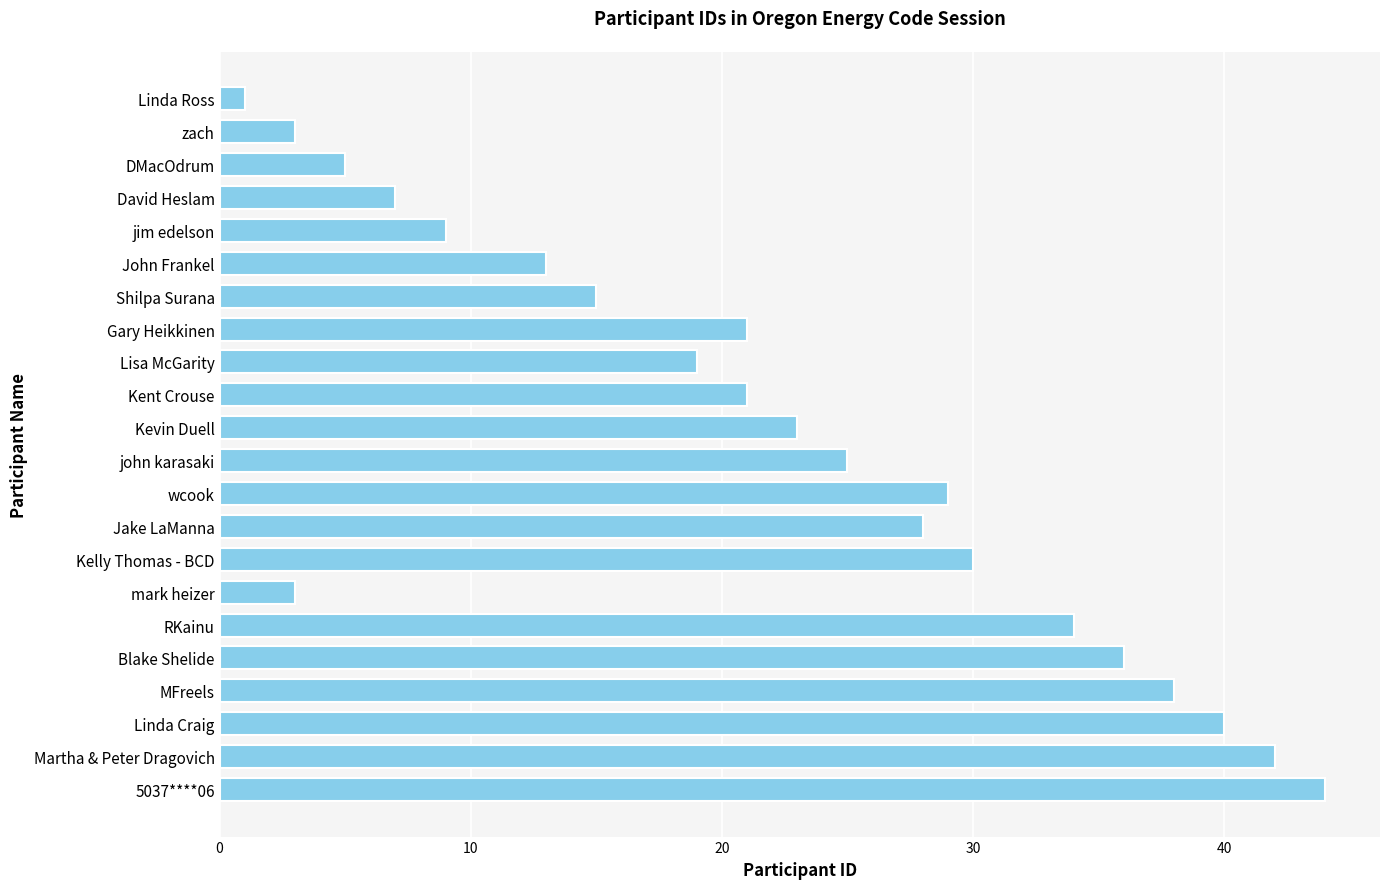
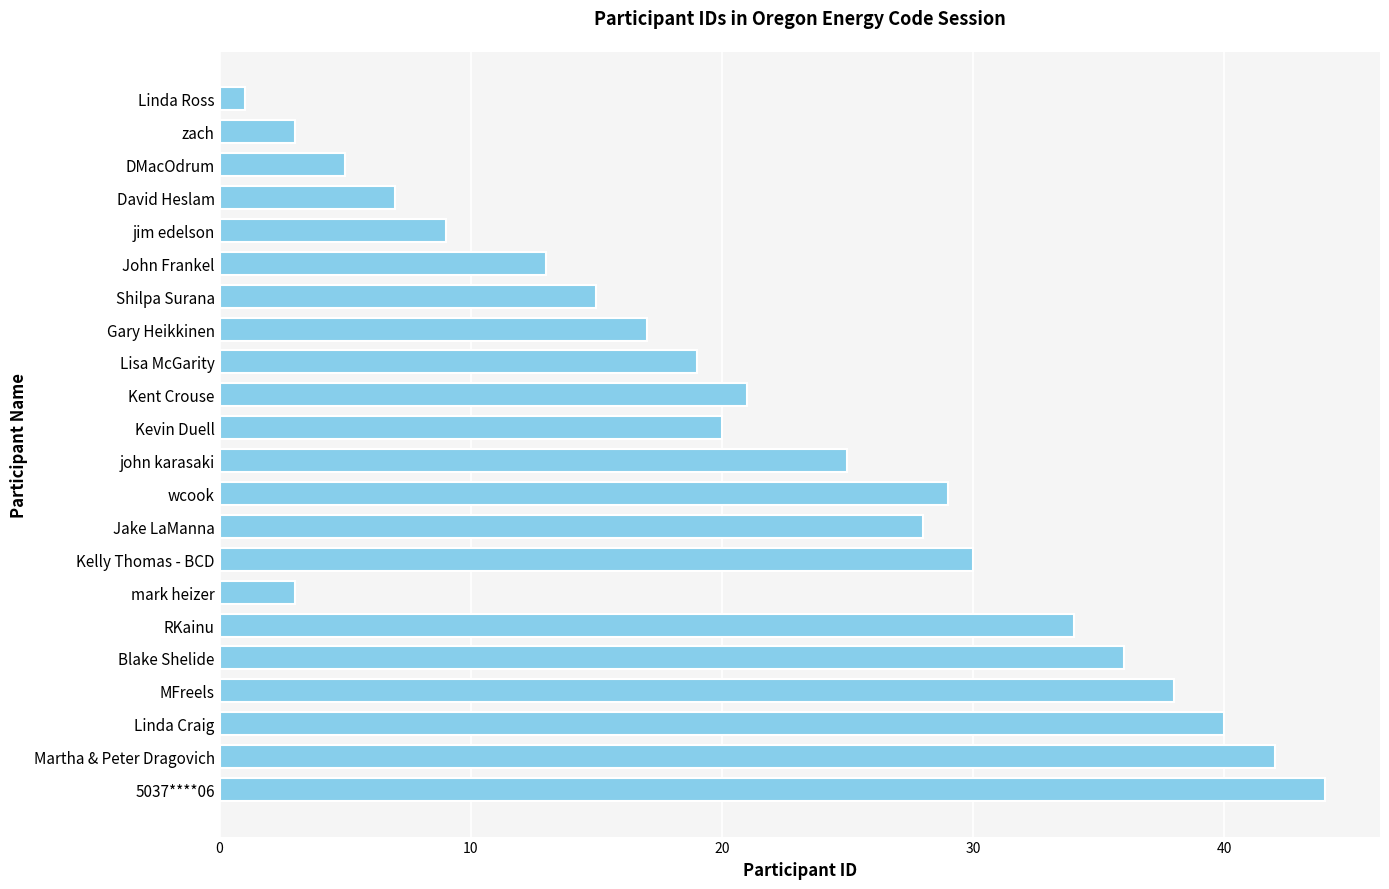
  {
    "Linda Ross": 1,
    "zach": 3,
    "DMacOdrum": 5,
    "David Heslam": 7,
    "jim edelson": 9,
    "John Frankel": 13,
    "Shilpa Surana": 15,
-   "Gary Heikkinen": 21,
+   "Gary Heikkinen": 17,
    "Lisa McGarity": 19,
    "Kent Crouse": 21,
-   "Kevin Duell": 23,
+   "Kevin Duell": 20,
    "john karasaki": 25,
    "wcook": 29,
    "Jake LaManna": 28,
    "Kelly Thomas - BCD": 30,
    "mark heizer": 3,
    "RKainu": 34,
    "Blake Shelide": 36,
    "MFreels": 38,
    "Linda Craig": 40,
    "Martha & Peter Dragovich": 42,
    "5037****06": 44
  }
